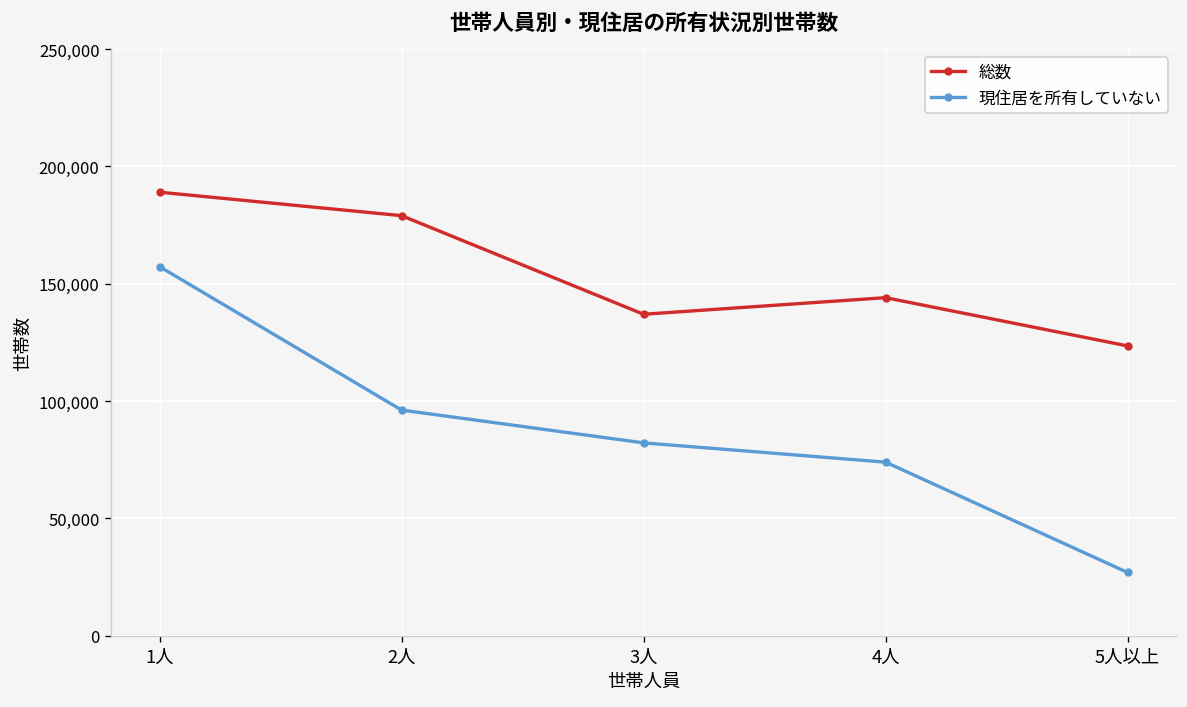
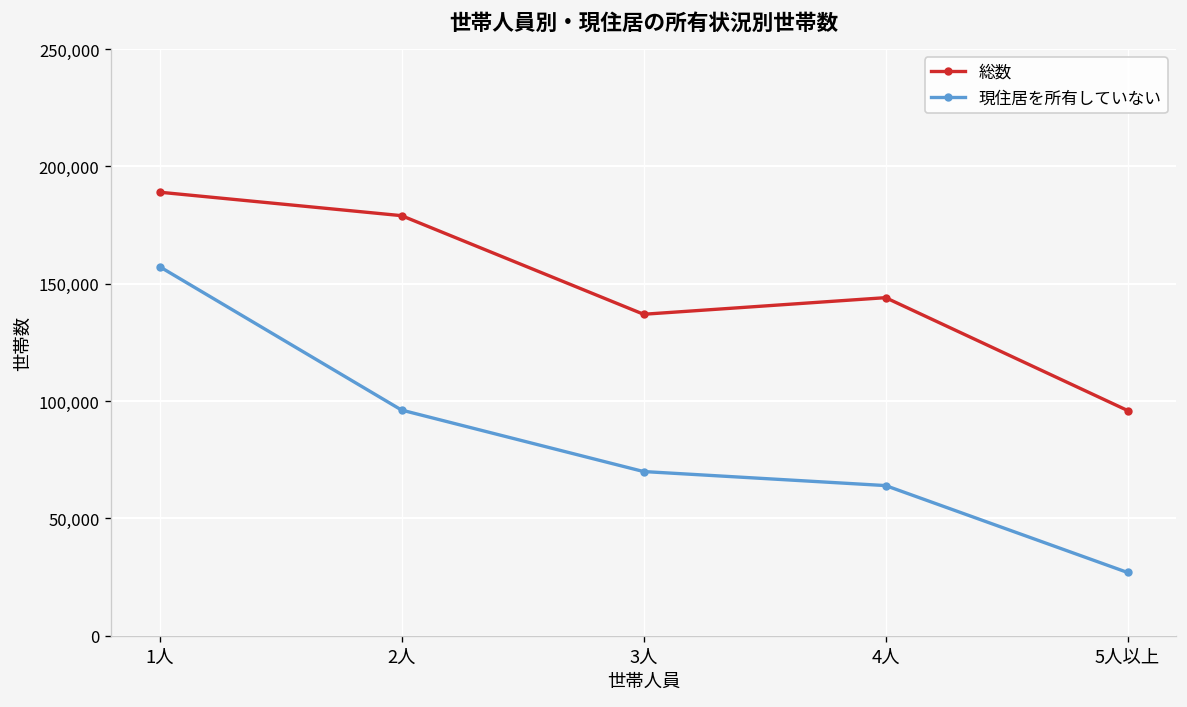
  {
    "総数": {
      "1人": "189,000",
      "2人": "179,000",
      "3人": "137,000",
      "4人": "144,000",
-     "5人以上": "124,000"
+     "5人以上": "96,000"
    },
    "現住居を所有していない": {
      "1人": "157,000",
      "2人": "96,000",
-     "3人": "82,000",
-     "4人": "74,000",
+     "3人": "70,000",
+     "4人": "64,000",
      "5人以上": "27,000"
    }
  }
